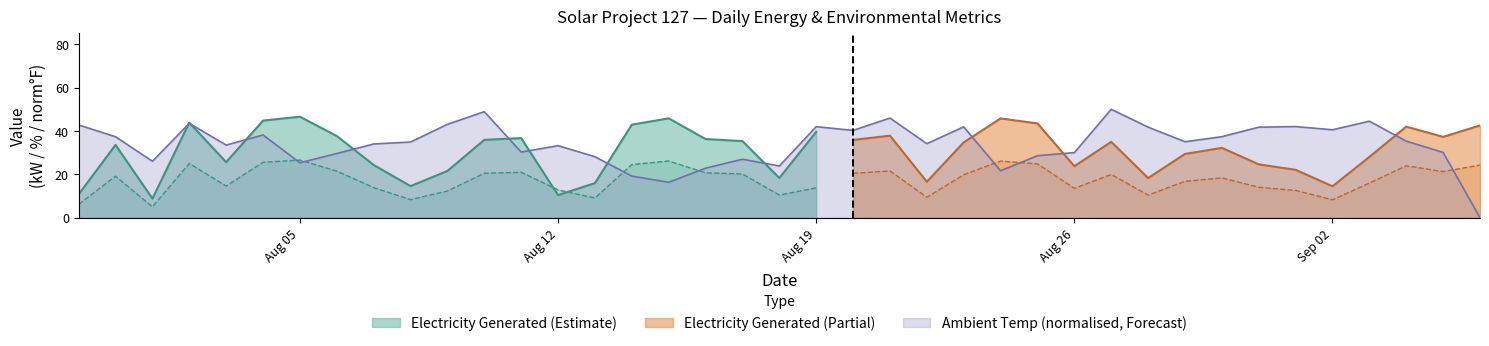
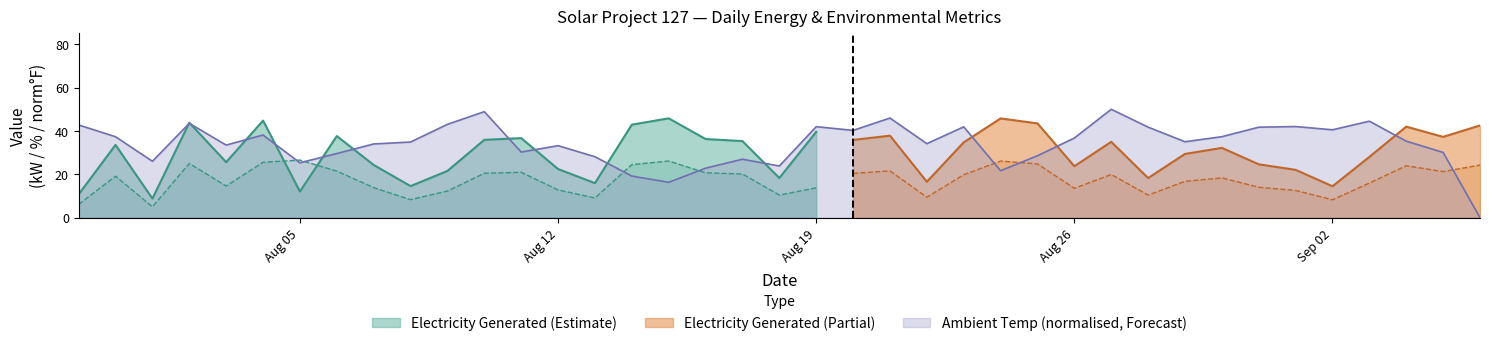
  {
    "Electricity Generated (Estimate)": {
-     "Aug 05": 47,
-     "Aug 12": 10,
+     "Aug 05": 12,
+     "Aug 12": 22,
      "Aug 19": 40
    },
    "Ambient Temp (normalised, Forecast)": {
      "Aug 05": 25,
      "Aug 12": 33,
      "Aug 19": 42,
-     "Aug 26": 30,
+     "Aug 26": 37,
      "Sep 02": 41
    }
  }
